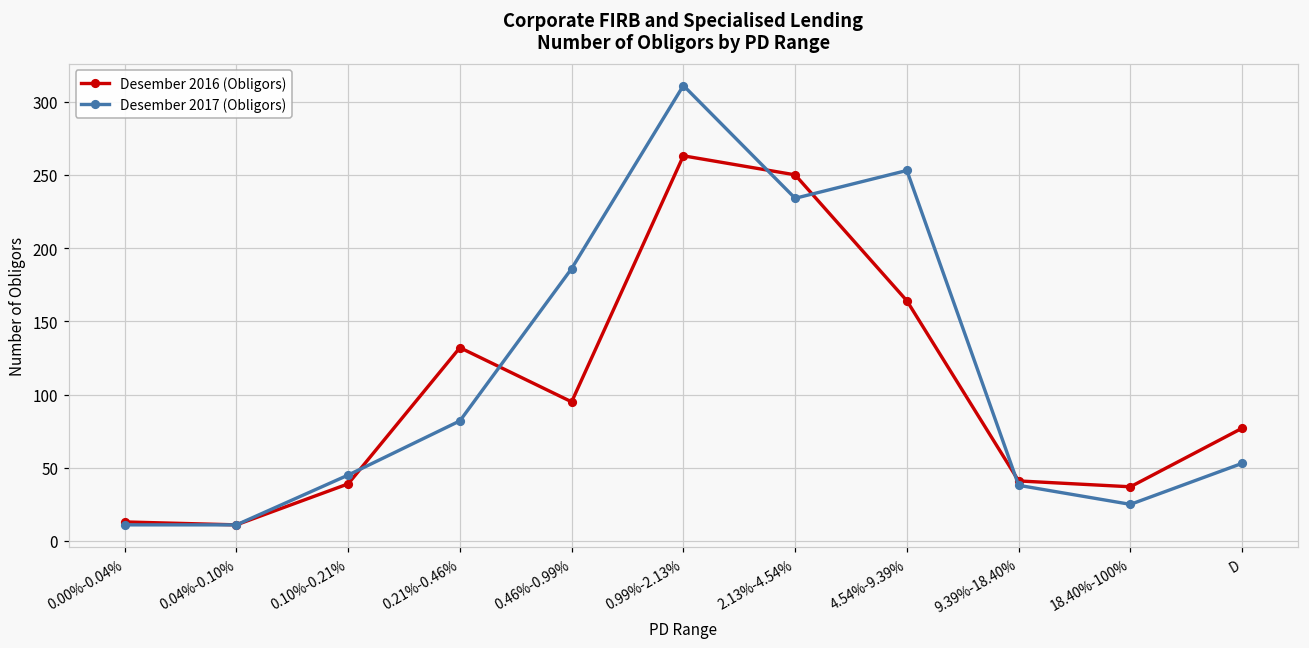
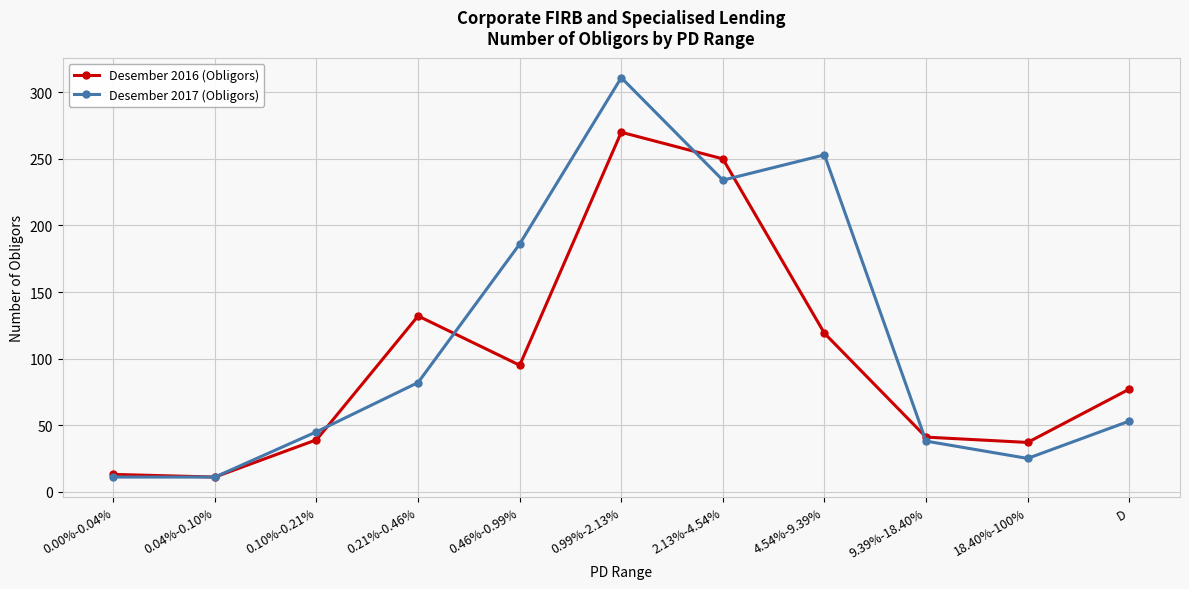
  {
    "Desember 2016 (Obligors)": {
      "0.00%-0.04%": 13,
      "0.10%-0.21%": 39,
      "0.21%-0.46%": 132,
      "0.46%-0.99%": 95,
-     "0.99%-2.13%": 263,
+     "0.99%-2.13%": 270,
      "2.13%-4.54%": 250,
-     "4.54%-9.39%": 164,
+     "4.54%-9.39%": 119,
      "9.39%-18.40%": 41,
      "18.40%-100%": 37,
      "D": 77
    },
    "Desember 2017 (Obligors)": {
      "0.00%-0.04%": 11,
      "0.10%-0.21%": 45,
      "0.21%-0.46%": 82,
      "0.46%-0.99%": 186,
      "0.99%-2.13%": 311,
      "2.13%-4.54%": 234,
      "4.54%-9.39%": 253,
      "9.39%-18.40%": 38,
      "18.40%-100%": 25,
      "D": 53
    }
  }
